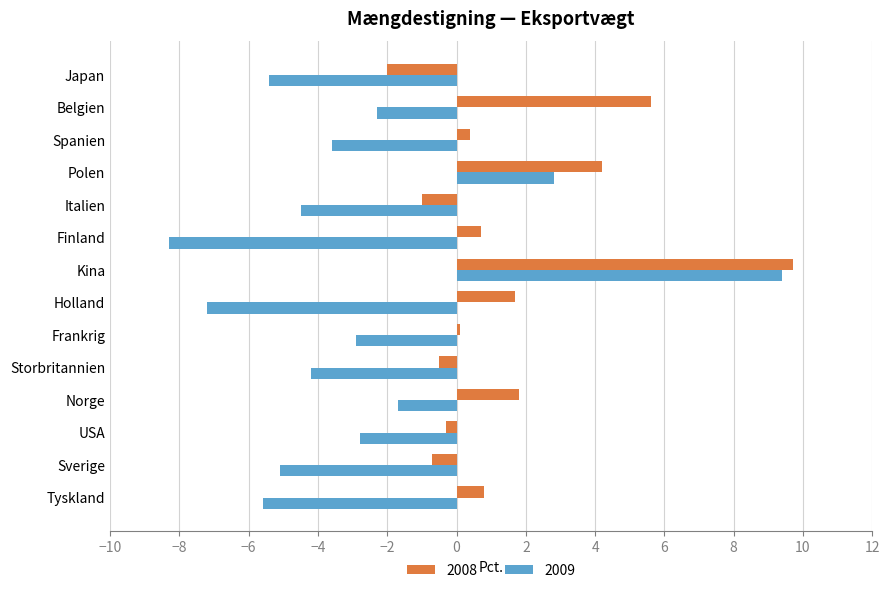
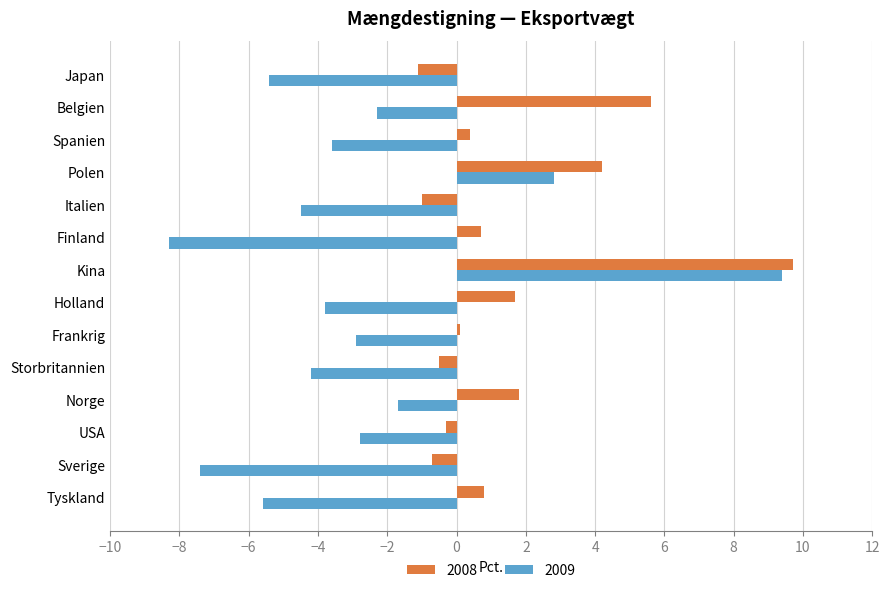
  {
    "2008": {
-     "Japan": -2.0,
+     "Japan": -1.1,
      "Belgien": 5.6,
      "Spanien": 0.4,
      "Polen": 4.2,
      "Italien": -1.0,
      "Finland": 0.7,
      "Kina": 9.7,
      "Holland": 1.7,
      "Frankrig": 0.1,
      "Storbritannien": -0.5,
      "Norge": 1.8,
      "USA": -0.3,
      "Sverige": -0.7,
      "Tyskland": 0.8
    },
    "2009": {
      "Japan": -5.4,
      "Belgien": -2.3,
      "Spanien": -3.6,
      "Polen": 2.8,
      "Italien": -4.5,
      "Finland": -8.3,
      "Kina": 9.4,
-     "Holland": -7.2,
+     "Holland": -3.8,
      "Frankrig": -2.9,
      "Storbritannien": -4.2,
      "Norge": -1.7,
      "USA": -2.8,
-     "Sverige": -5.1,
+     "Sverige": -7.4,
      "Tyskland": -5.6
    }
  }
